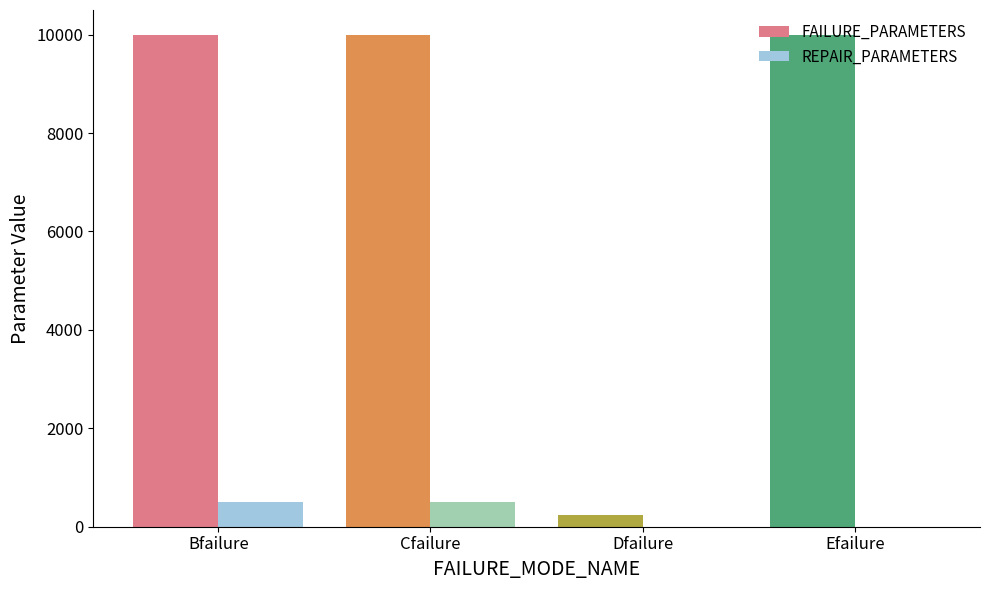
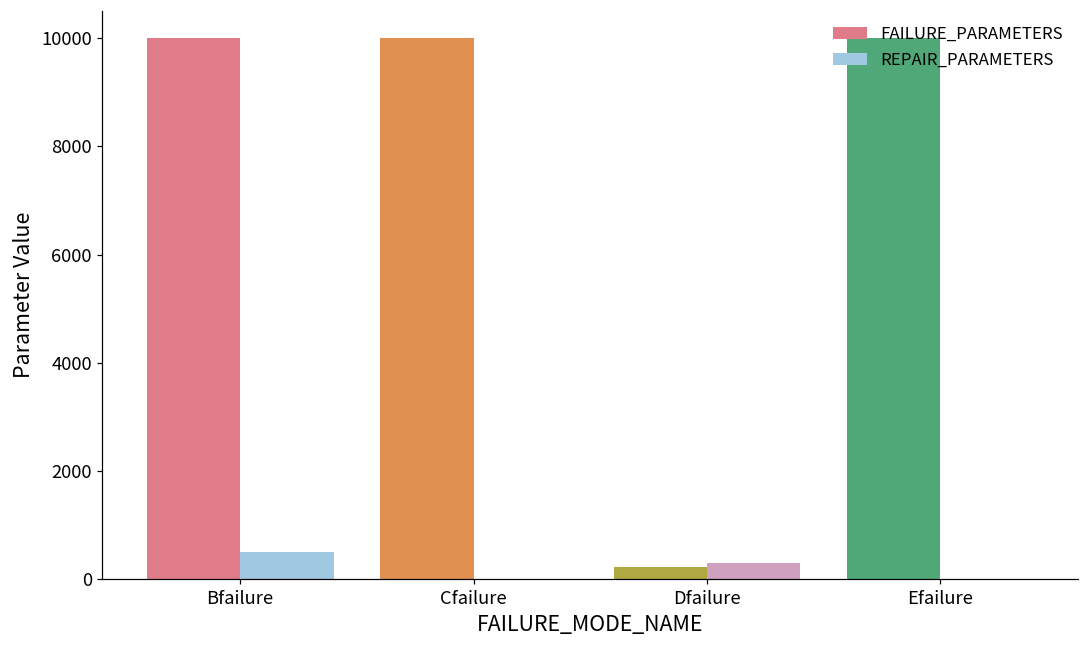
  {
    "FAILURE_PARAMETERS": {
      "Bfailure": 10000,
      "Cfailure": 10000,
      "Dfailure": 200,
      "Efailure": 10000
    },
    "REPAIR_PARAMETERS": {
      "Bfailure": 500,
-     "Cfailure": 500,
-     "Dfailure": 0
+     "Cfailure": 0,
+     "Dfailure": 300
    }
  }
